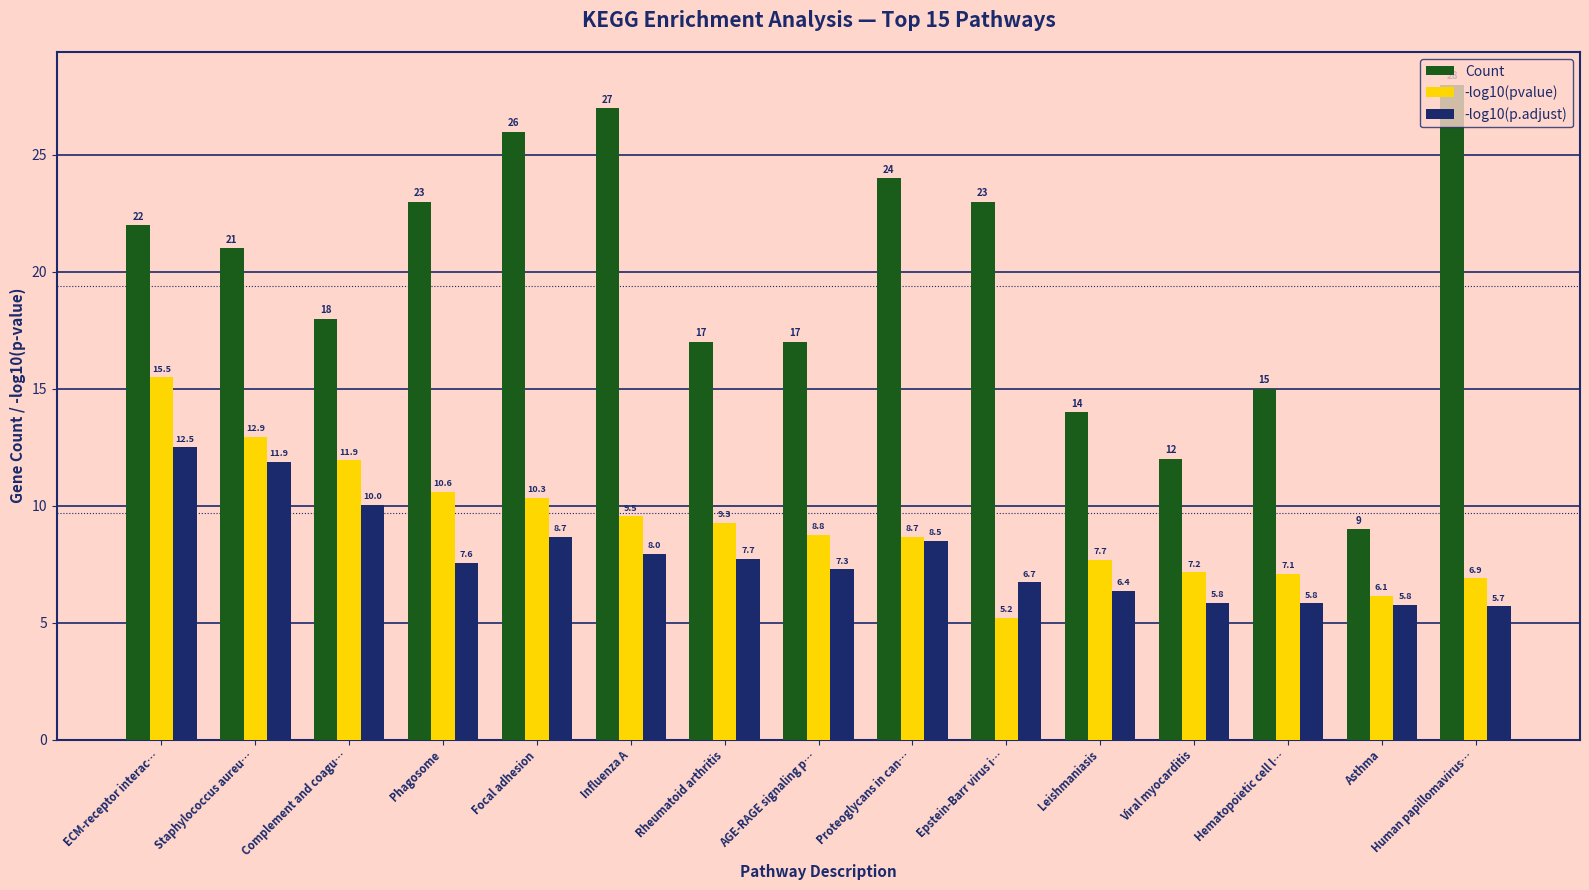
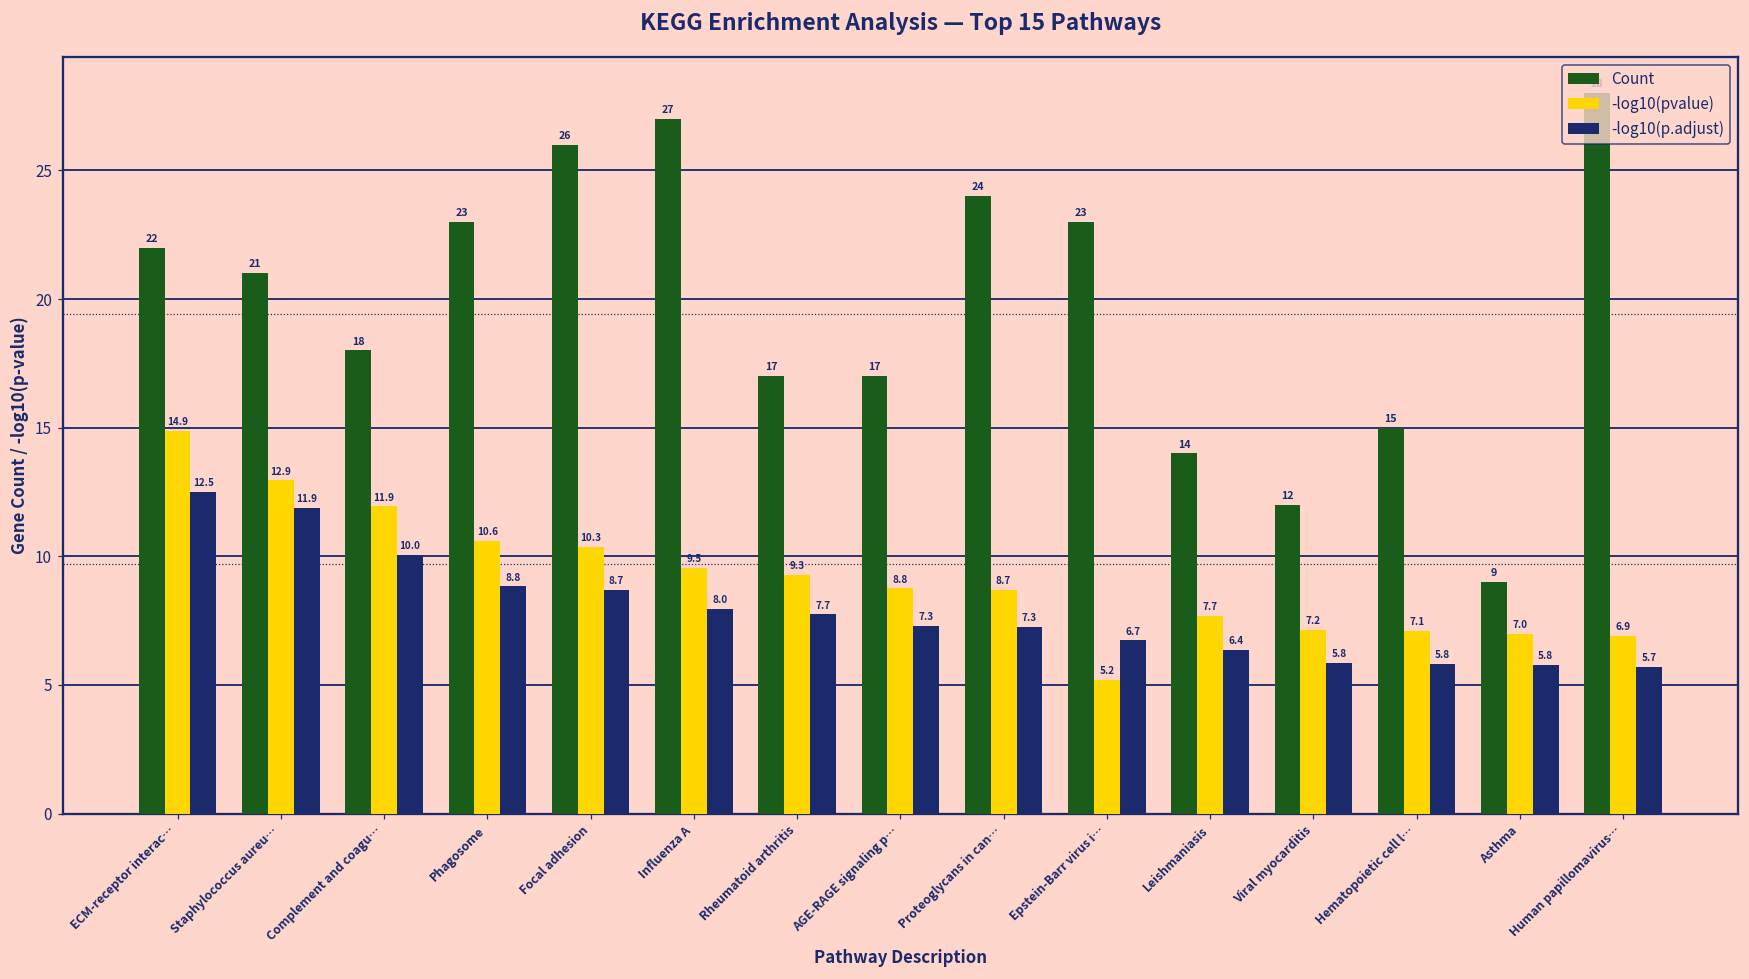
  {
    "Count": {
      "ECM-receptor interac…": 22,
      "Staphylococcus aureu…": 21,
      "Complement and coagu…": 18,
      "Phagosome": 23,
      "Focal adhesion": 26,
      "Influenza A": 27,
      "Rheumatoid arthritis": 17,
      "AGE-RAGE signaling p…": 17,
      "Proteoglycans in can…": 24,
      "Epstein-Barr virus i…": 23,
      "Leishmaniasis": 14,
      "Viral myocarditis": 12,
      "Hematopoietic cell l…": 15,
      "Asthma": 9
    },
    "-log10(pvalue)": {
-     "ECM-receptor interac…": 15.5,
+     "ECM-receptor interac…": 14.9,
      "Staphylococcus aureu…": 12.9,
      "Complement and coagu…": 11.9,
      "Phagosome": 10.6,
      "Focal adhesion": 10.3,
      "Influenza A": 9.5,
      "Rheumatoid arthritis": 9.3,
      "AGE-RAGE signaling p…": 8.8,
      "Proteoglycans in can…": 8.7,
      "Epstein-Barr virus i…": 5.2,
      "Leishmaniasis": 7.7,
      "Viral myocarditis": 7.2,
      "Hematopoietic cell l…": 7.1,
-     "Asthma": 6.1,
+     "Asthma": 7.0,
      "Human papillomavirus…": 6.9
    },
    "-log10(p.adjust)": {
      "ECM-receptor interac…": 12.5,
      "Staphylococcus aureu…": 11.9,
      "Complement and coagu…": 10.0,
-     "Phagosome": 7.6,
+     "Phagosome": 8.8,
      "Focal adhesion": 8.7,
      "Influenza A": 8.0,
      "Rheumatoid arthritis": 7.7,
      "AGE-RAGE signaling p…": 7.3,
-     "Proteoglycans in can…": 8.5,
+     "Proteoglycans in can…": 7.3,
      "Epstein-Barr virus i…": 6.7,
      "Leishmaniasis": 6.4,
      "Viral myocarditis": 5.8,
      "Hematopoietic cell l…": 5.8,
      "Asthma": 5.8,
      "Human papillomavirus…": 5.7
    }
  }
